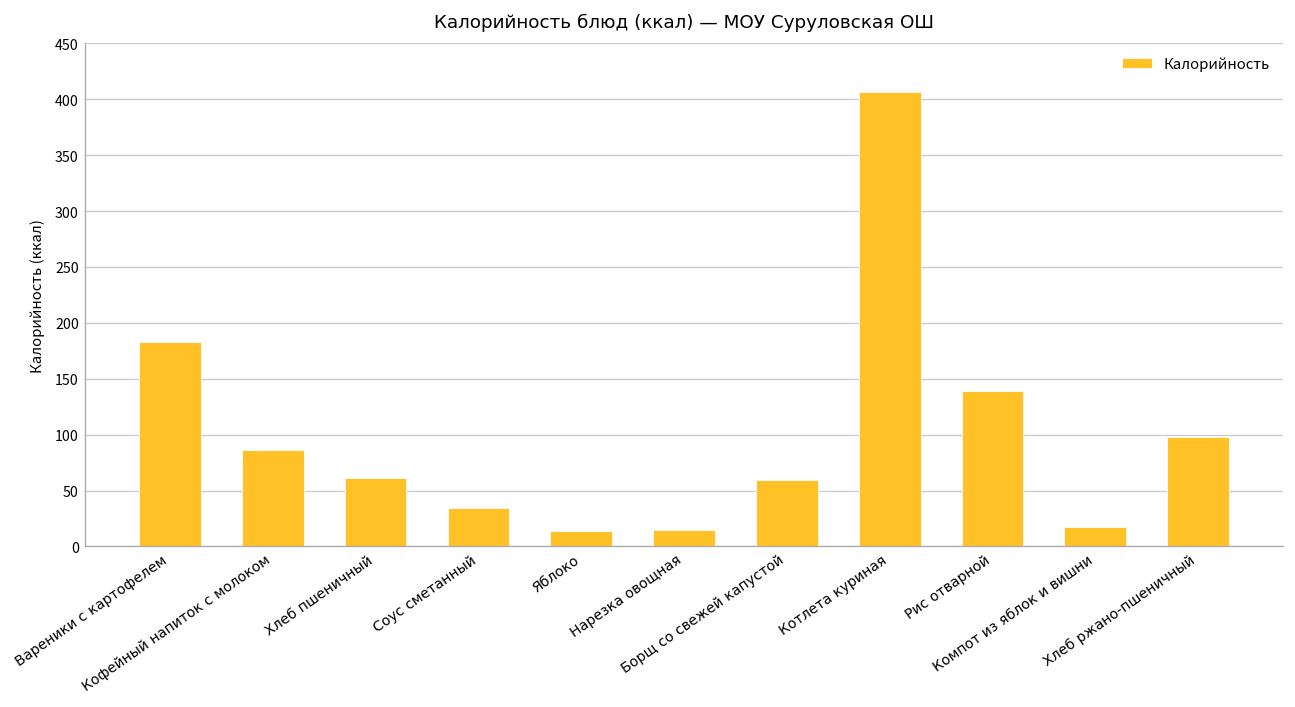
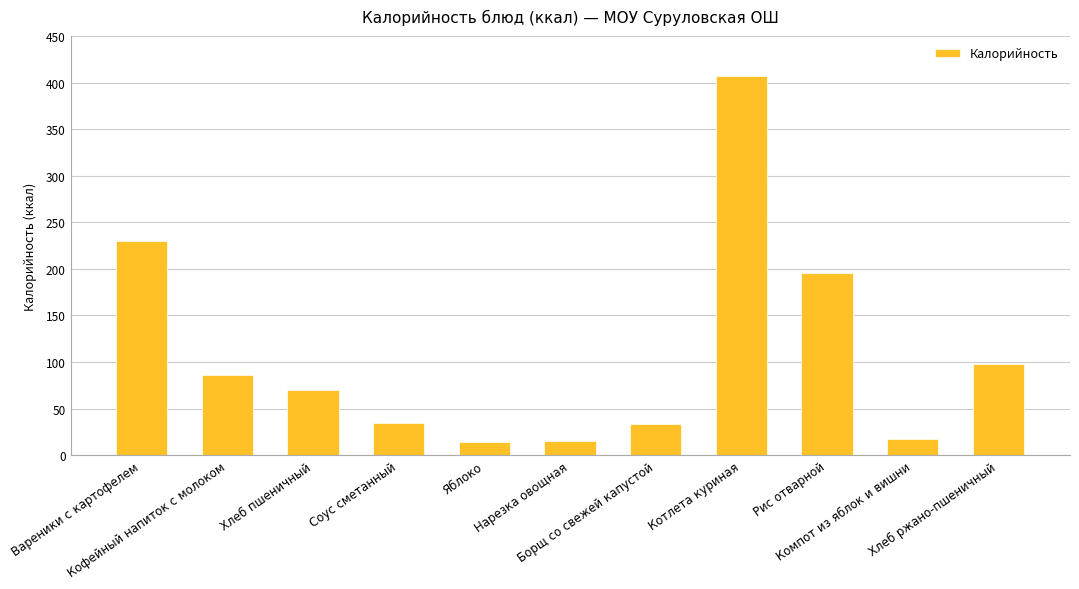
  {
-   "Вареники с картофелем": 180,
+   "Вареники с картофелем": 230,
    "Кофейный напиток с молоком": 90,
-   "Хлеб пшеничный": 60,
+   "Хлеб пшеничный": 70,
    "Соус сметанный": 30,
    "Яблоко": 10,
    "Нарезка овощная": 20,
-   "Борщ со свежей капустой": 60,
+   "Борщ со свежей капустой": 30,
    "Котлета куриная": 410,
-   "Рис отварной": 140,
+   "Рис отварной": 200,
    "Компот из яблок и вишни": 20,
    "Хлеб ржано-пшеничный": 100
  }
